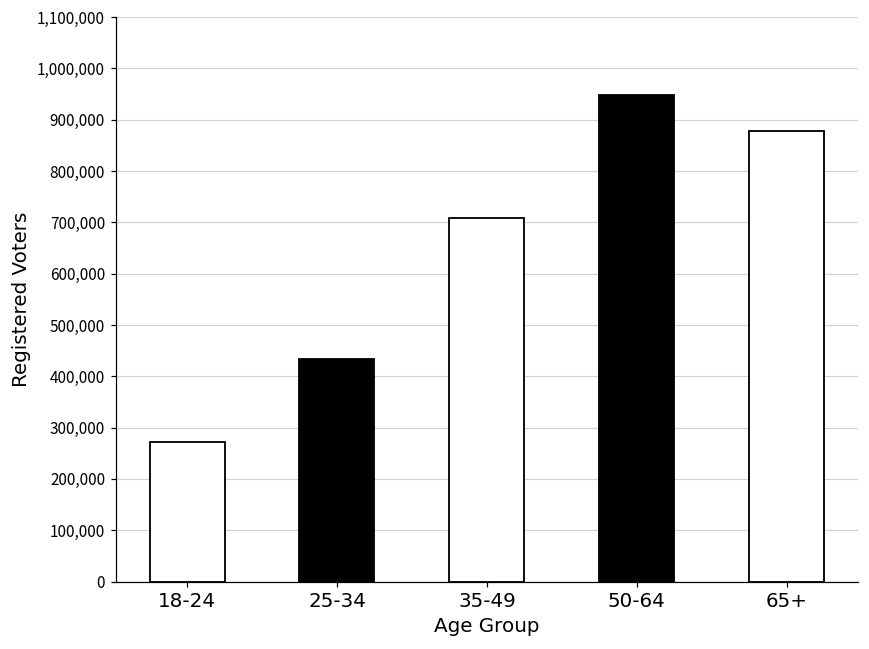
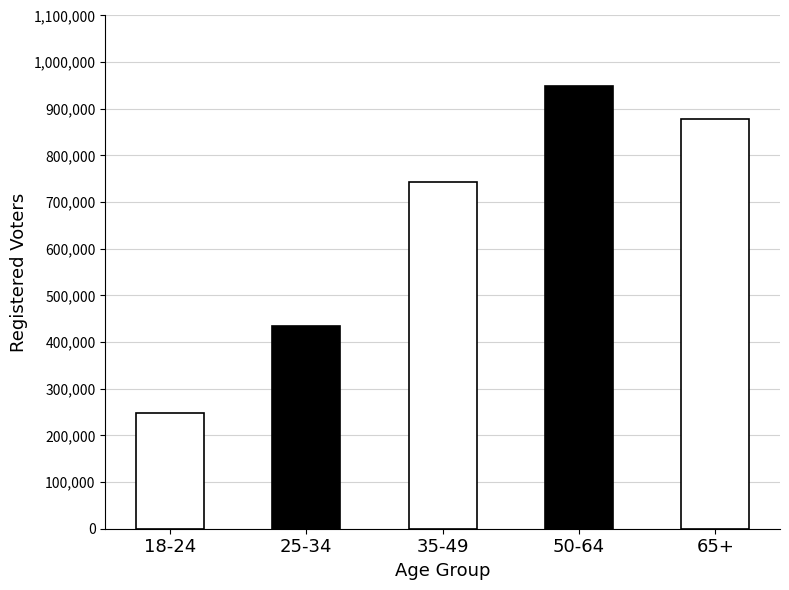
  {
-   "18-24": "270,000",
+   "18-24": "250,000",
    "25-34": "430,000",
-   "35-49": "710,000",
+   "35-49": "740,000",
    "50-64": "950,000",
    "65+": "880,000"
  }
